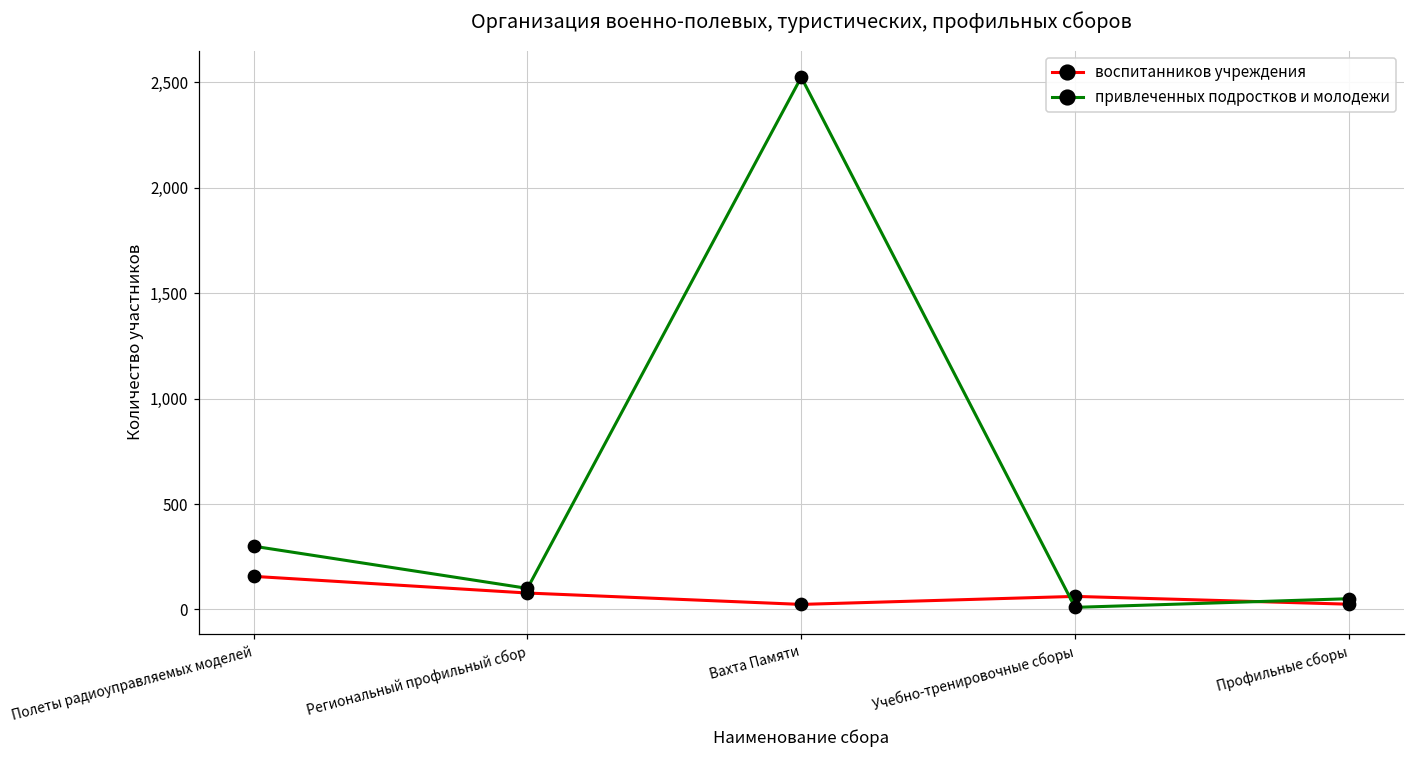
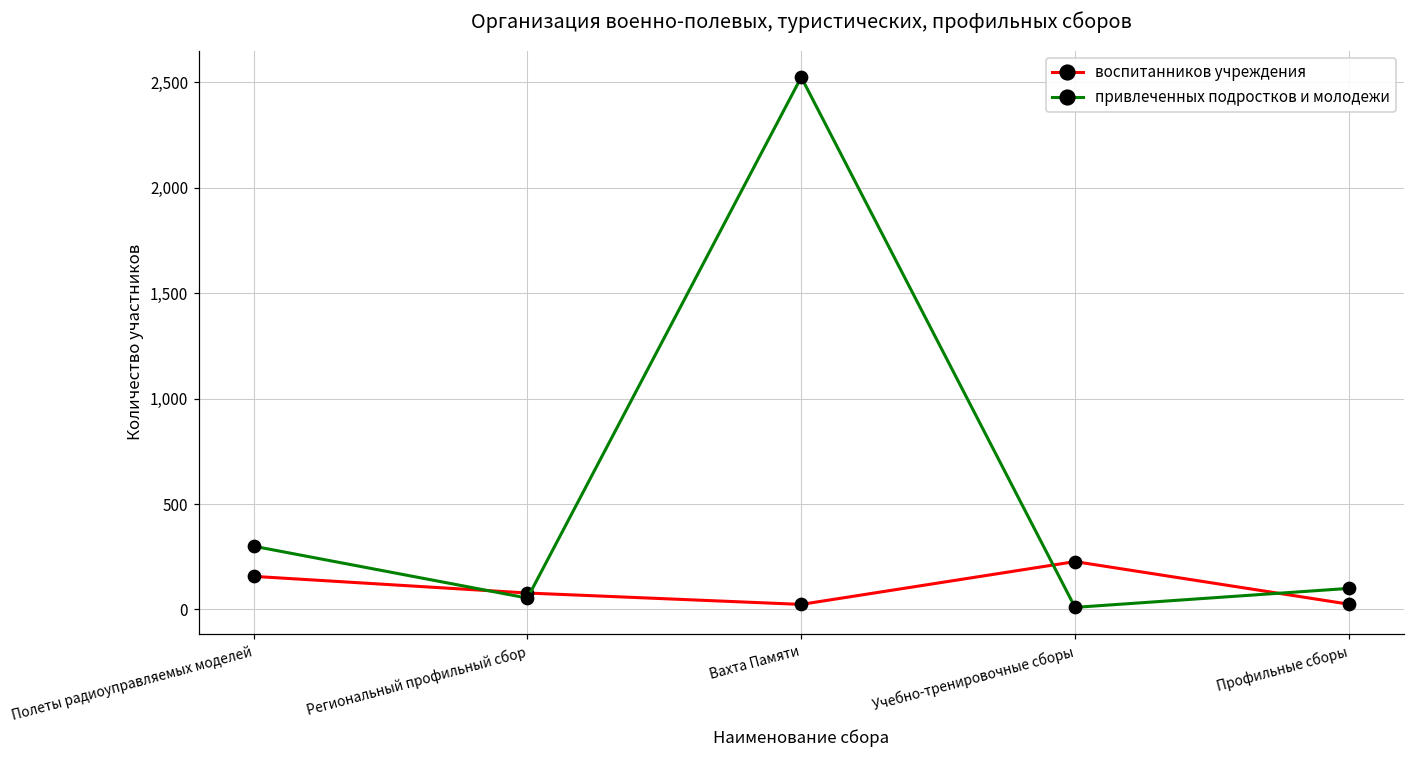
  {
    "воспитанников учреждения": {
      "Полеты радиоуправляемых моделей": "160",
      "Региональный профильный сбор": "80",
      "Вахта Памяти": "20",
-     "Учебно-тренировочные сборы": "60",
+     "Учебно-тренировочные сборы": "230",
      "Профильные сборы": "30"
    },
    "привлеченных подростков и молодежи": {
      "Полеты радиоуправляемых моделей": "300",
-     "Региональный профильный сбор": "100",
+     "Региональный профильный сбор": "50",
      "Вахта Памяти": "2,520",
      "Учебно-тренировочные сборы": "10",
-     "Профильные сборы": "50"
+     "Профильные сборы": "100"
    }
  }
